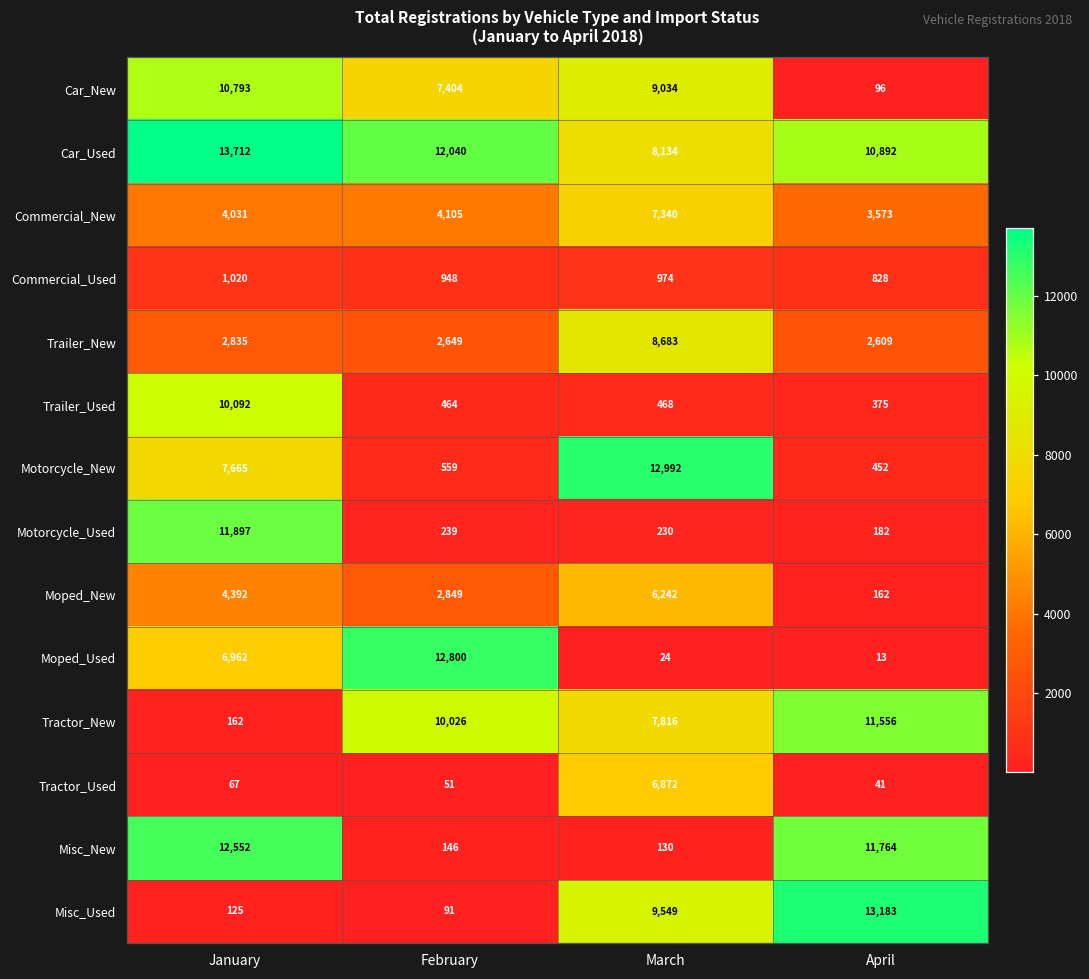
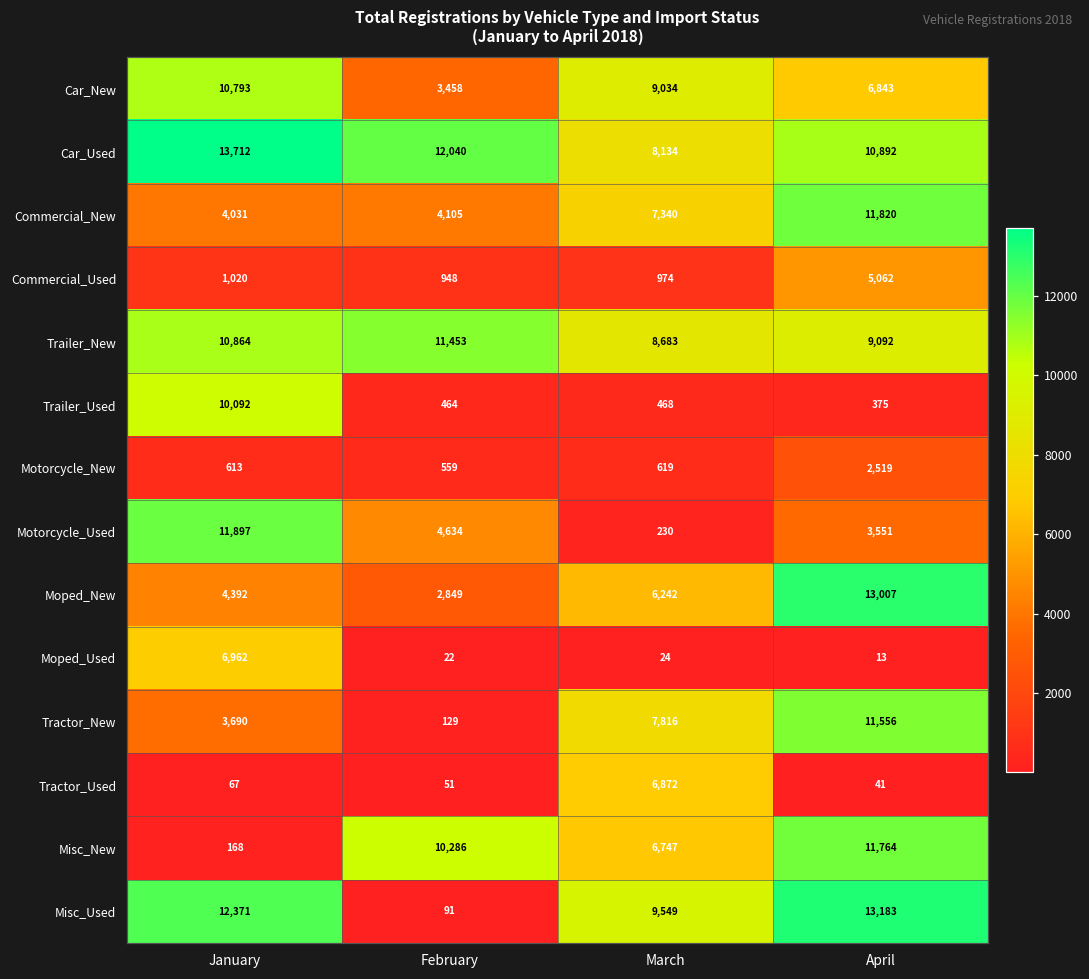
  {
    "Car_New": {
      "January": "10,793",
-     "February": "7,404",
+     "February": "3,458",
      "March": "9,034",
-     "April": "96"
+     "April": "6,843"
    },
    "Car_Used": {
      "January": "13,712",
      "February": "12,040",
      "March": "8,134",
      "April": "10,892"
    },
    "Commercial_New": {
      "January": "4,031",
      "February": "4,105",
      "March": "7,340",
-     "April": "3,573"
+     "April": "11,820"
    },
    "Commercial_Used": {
      "January": "1,020",
      "February": "948",
      "March": "974",
-     "April": "828"
+     "April": "5,062"
    },
    "Trailer_New": {
-     "January": "2,835",
-     "February": "2,649",
+     "January": "10,864",
+     "February": "11,453",
      "March": "8,683",
-     "April": "2,609"
+     "April": "9,092"
    },
    "Trailer_Used": {
      "January": "10,092",
      "February": "464",
      "March": "468",
      "April": "375"
    },
    "Motorcycle_New": {
-     "January": "7,665",
+     "January": "613",
      "February": "559",
-     "March": "12,992",
-     "April": "452"
+     "March": "619",
+     "April": "2,519"
    },
    "Motorcycle_Used": {
      "January": "11,897",
-     "February": "239",
+     "February": "4,634",
      "March": "230",
-     "April": "182"
+     "April": "3,551"
    },
    "Moped_New": {
      "January": "4,392",
      "February": "2,849",
      "March": "6,242",
-     "April": "162"
+     "April": "13,007"
    },
    "Moped_Used": {
      "January": "6,962",
-     "February": "12,800",
+     "February": "22",
      "March": "24",
      "April": "13"
    },
    "Tractor_New": {
-     "January": "162",
-     "February": "10,026",
+     "January": "3,690",
+     "February": "129",
      "March": "7,816",
      "April": "11,556"
    },
    "Tractor_Used": {
      "January": "67",
      "February": "51",
      "March": "6,872",
      "April": "41"
    },
    "Misc_New": {
-     "January": "12,552",
-     "February": "146",
-     "March": "130",
+     "January": "168",
+     "February": "10,286",
+     "March": "6,747",
      "April": "11,764"
    },
    "Misc_Used": {
-     "January": "125",
+     "January": "12,371",
      "February": "91",
      "March": "9,549",
      "April": "13,183"
    }
  }
